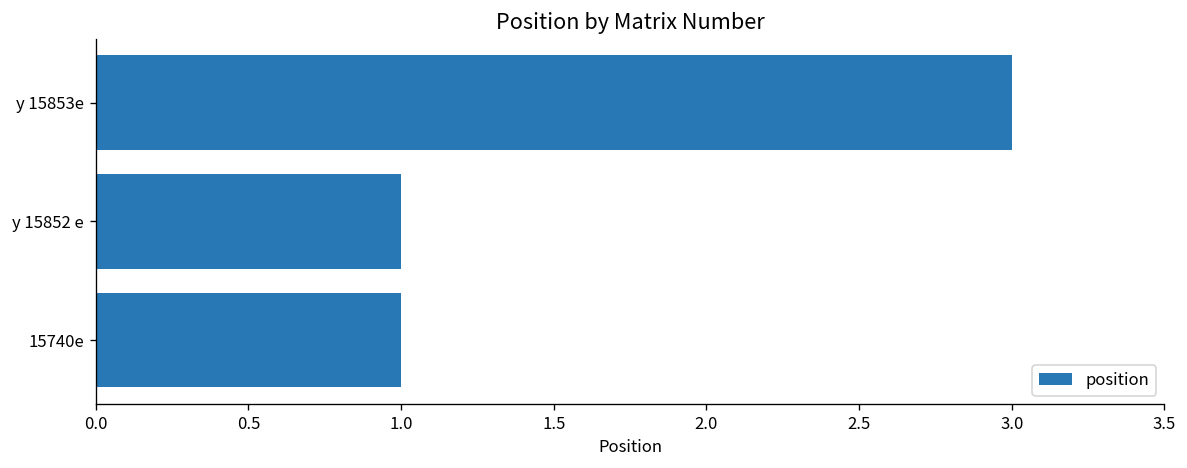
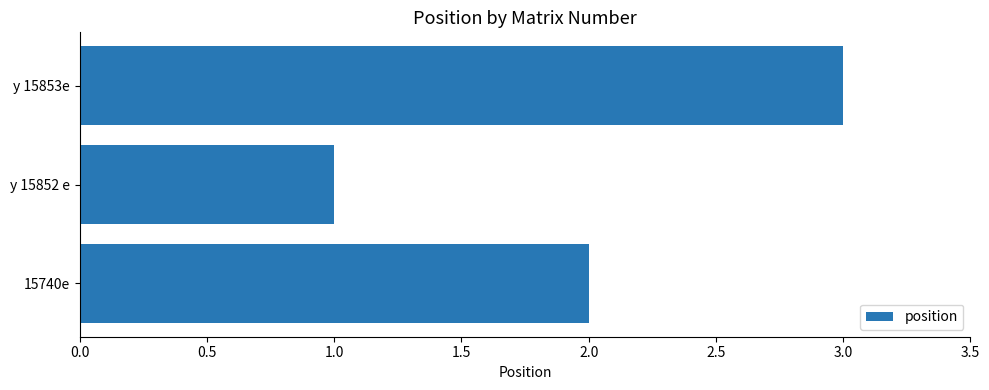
  {
    "y 15853e": 3,
    "y 15852 e": 1,
-   "15740e": 1
+   "15740e": 2
  }
